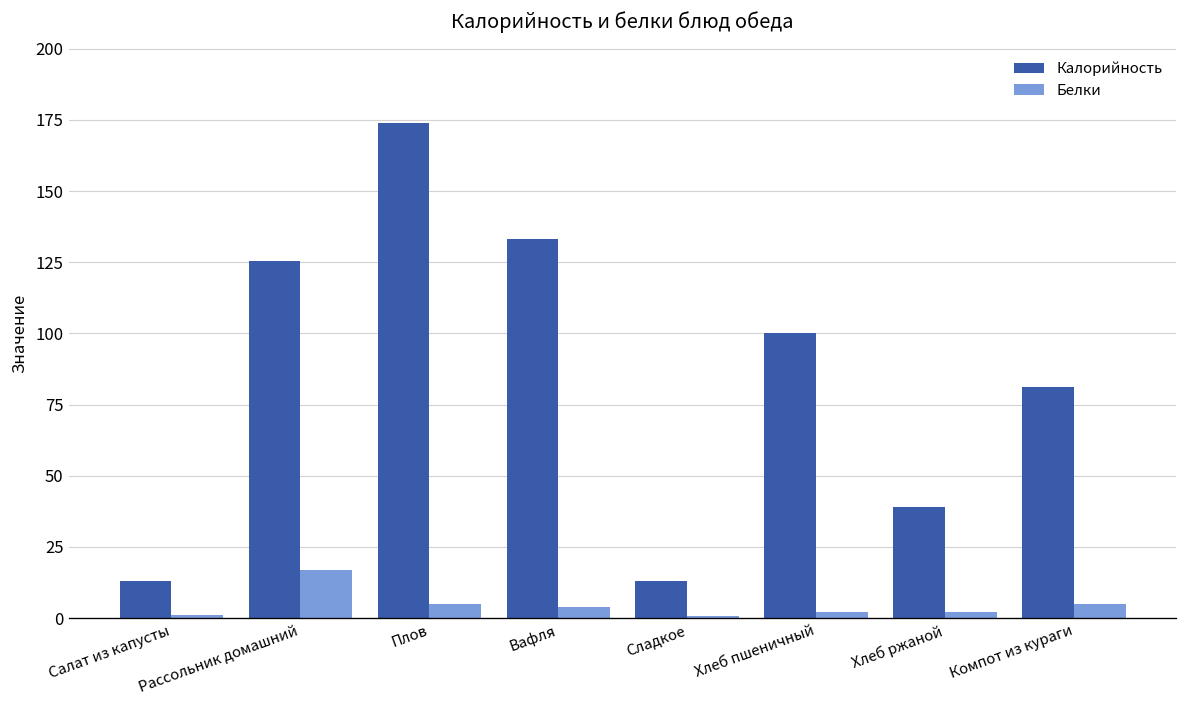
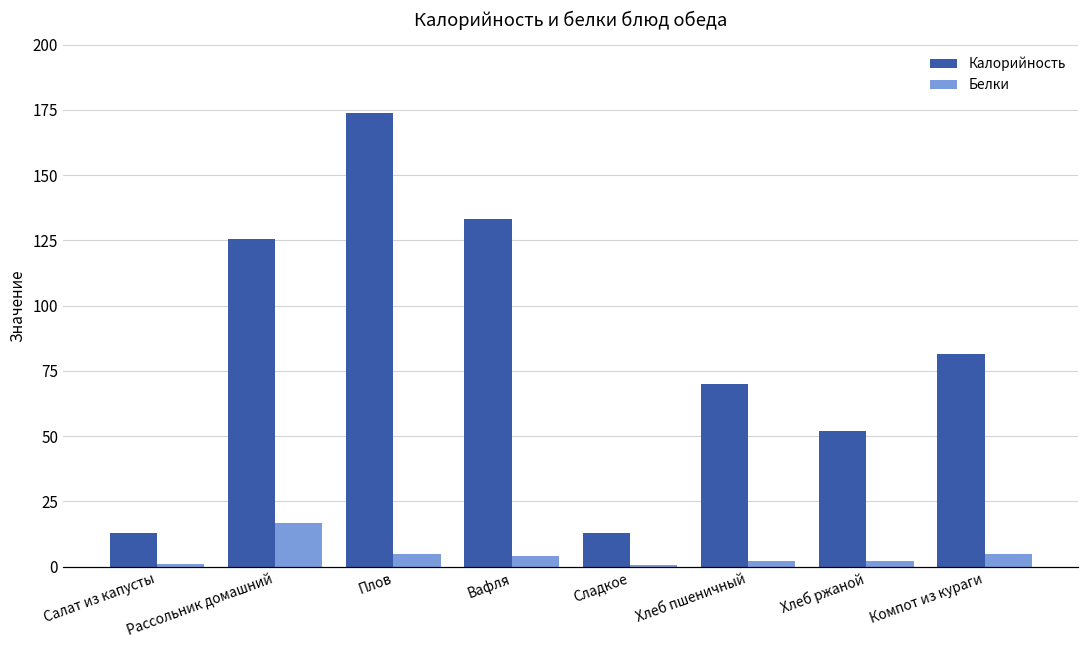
  {
    "Калорийность": {
      "Салат из капусты": 13,
      "Рассольник домашний": 126,
      "Плов": 174,
      "Вафля": 133,
      "Сладкое": 13,
-     "Хлеб пшеничный": 100,
-     "Хлеб ржаной": 39,
+     "Хлеб пшеничный": 70,
+     "Хлеб ржаной": 52,
      "Компот из кураги": 81
    },
    "Белки": {
      "Рассольник домашний": 17,
      "Плов": 5,
      "Вафля": 4,
      "Хлеб пшеничный": 2,
      "Хлеб ржаной": 2,
      "Компот из кураги": 5
    }
  }
